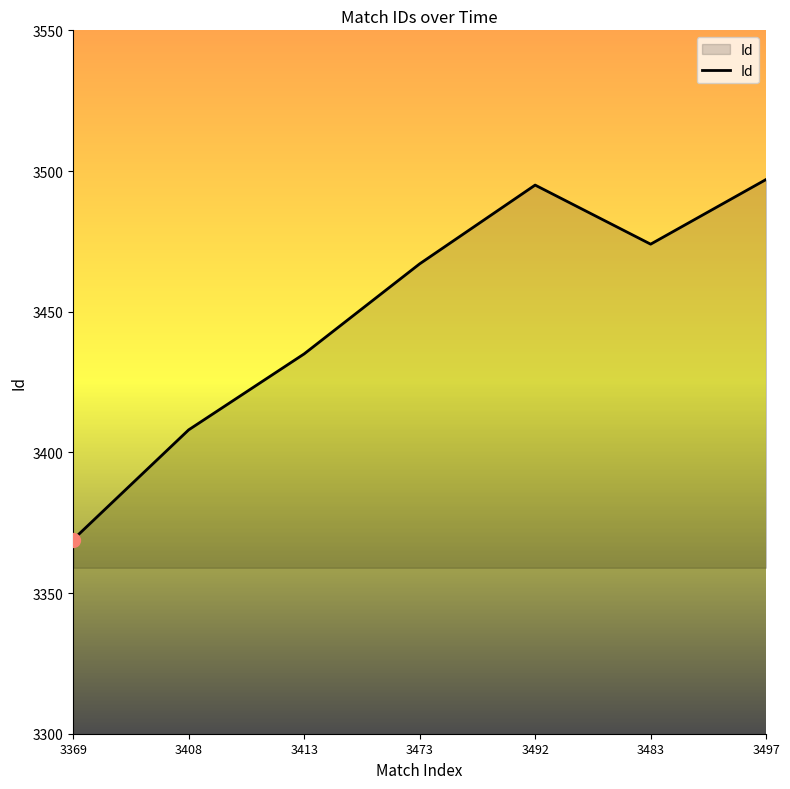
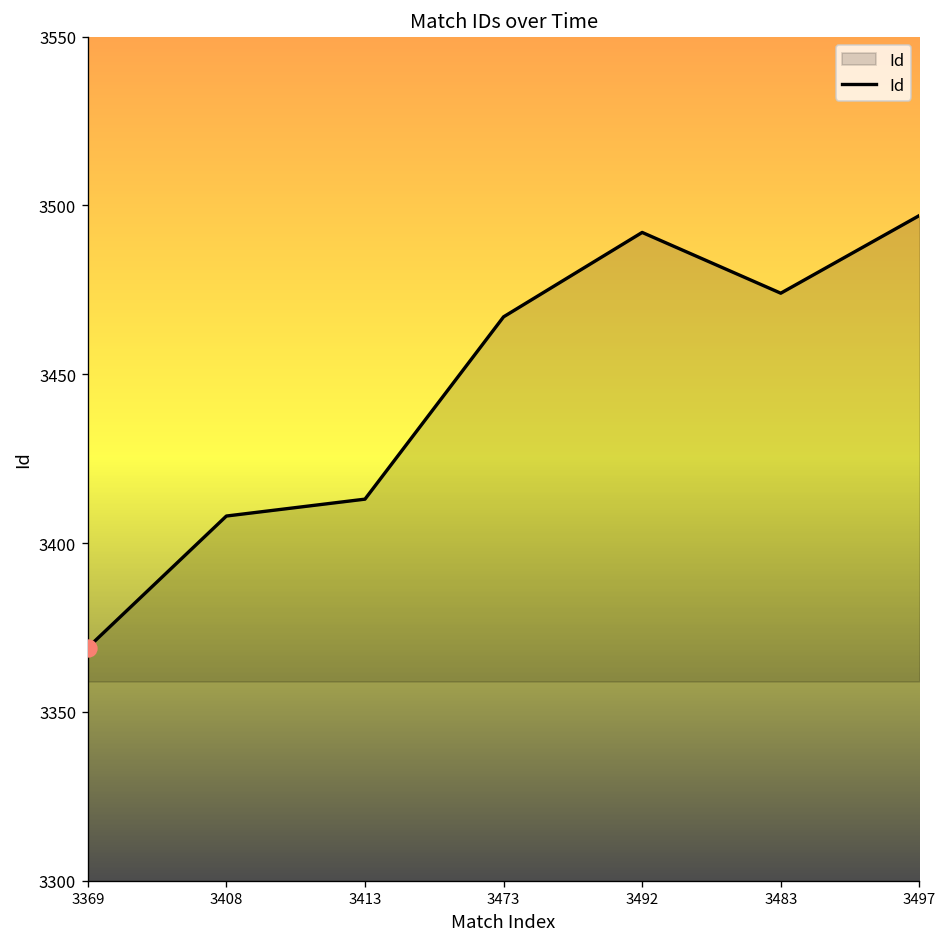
  {
    "Id": {
      "3408": 3408,
-     "3413": 3435,
+     "3413": 3413,
      "3473": 3467,
-     "3492": 3495,
+     "3492": 3492,
      "3483": 3474,
      "3497": 3497
    }
  }
